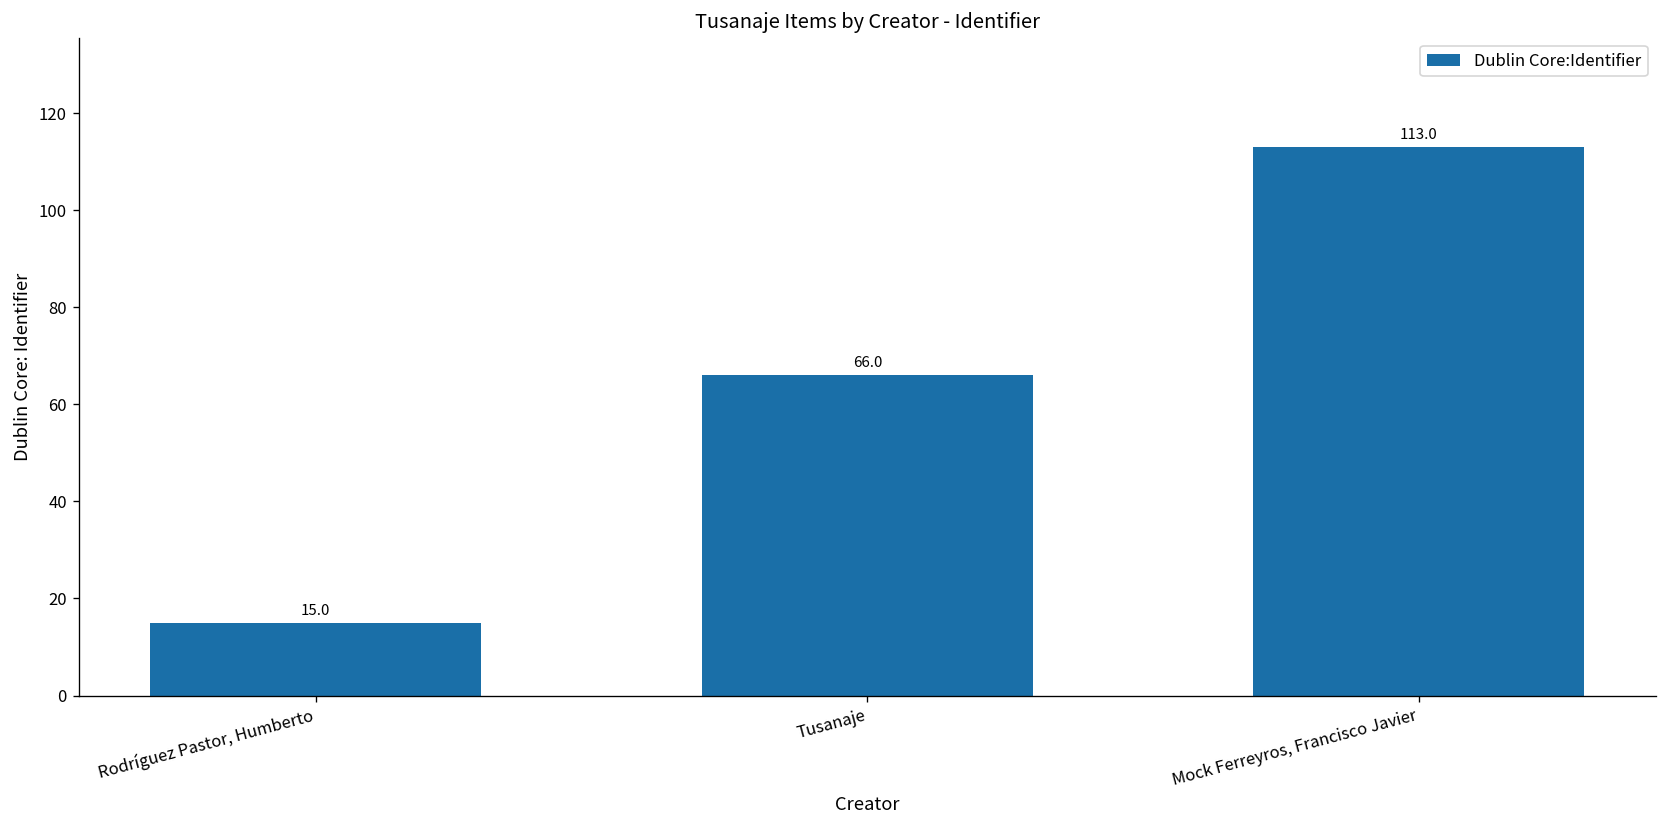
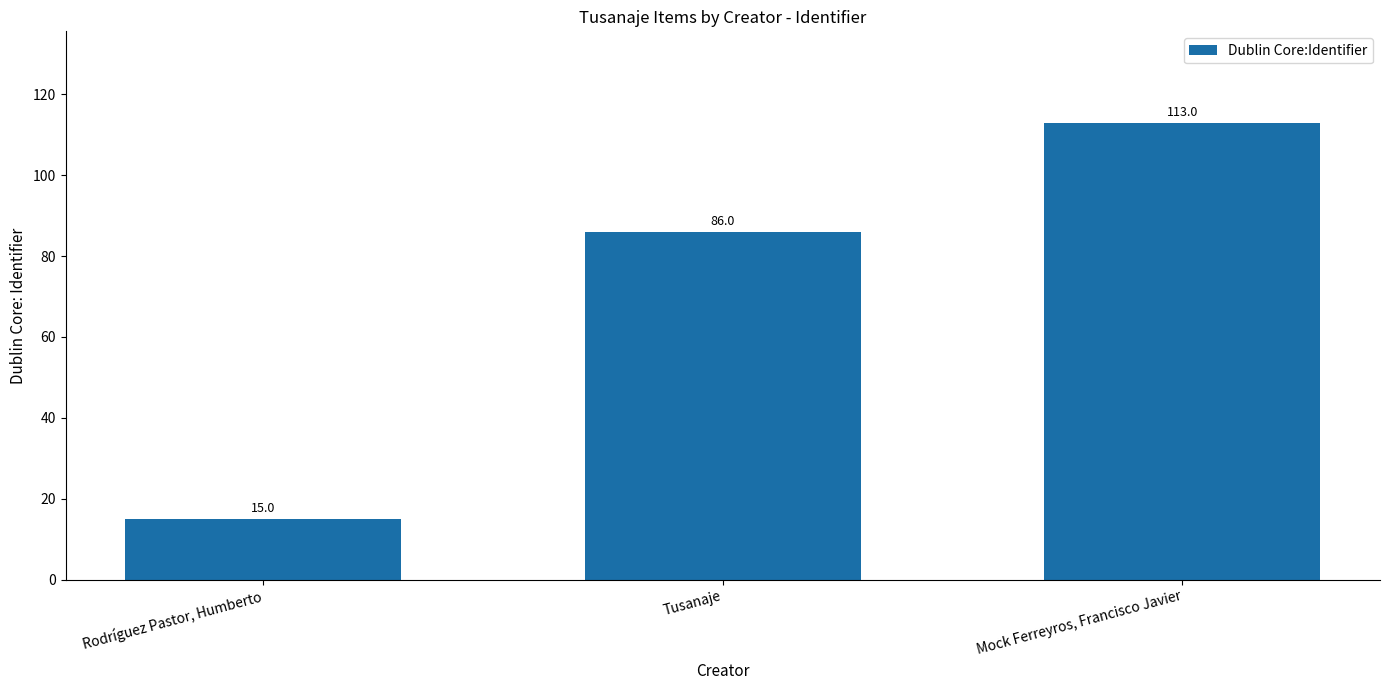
  {
    "Rodríguez Pastor, Humberto": 15.0,
-   "Tusanaje": 66.0,
+   "Tusanaje": 86.0,
    "Mock Ferreyros, Francisco Javier": 113.0
  }
